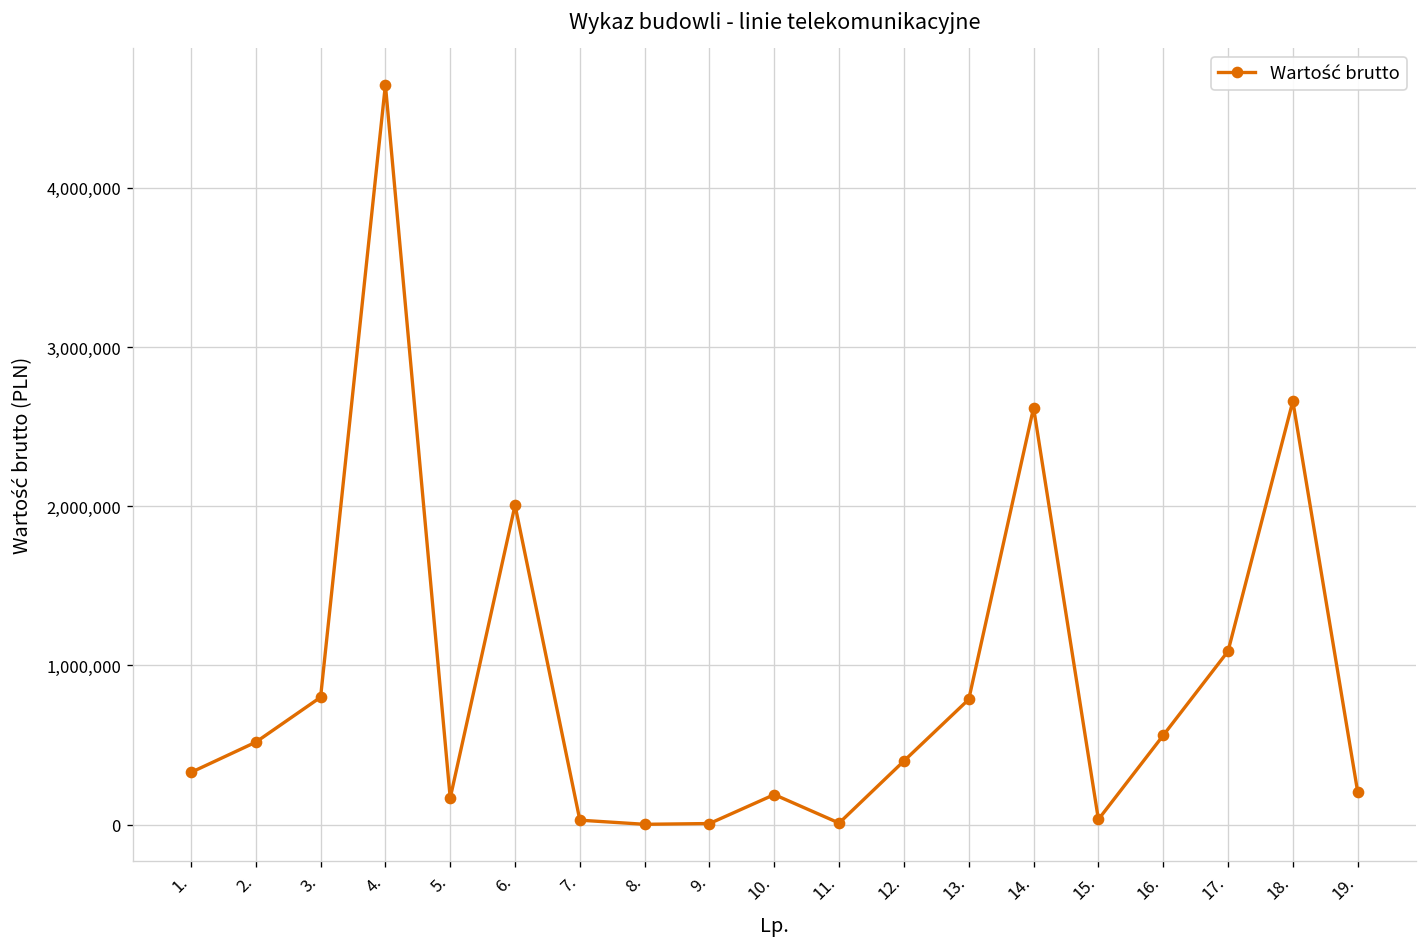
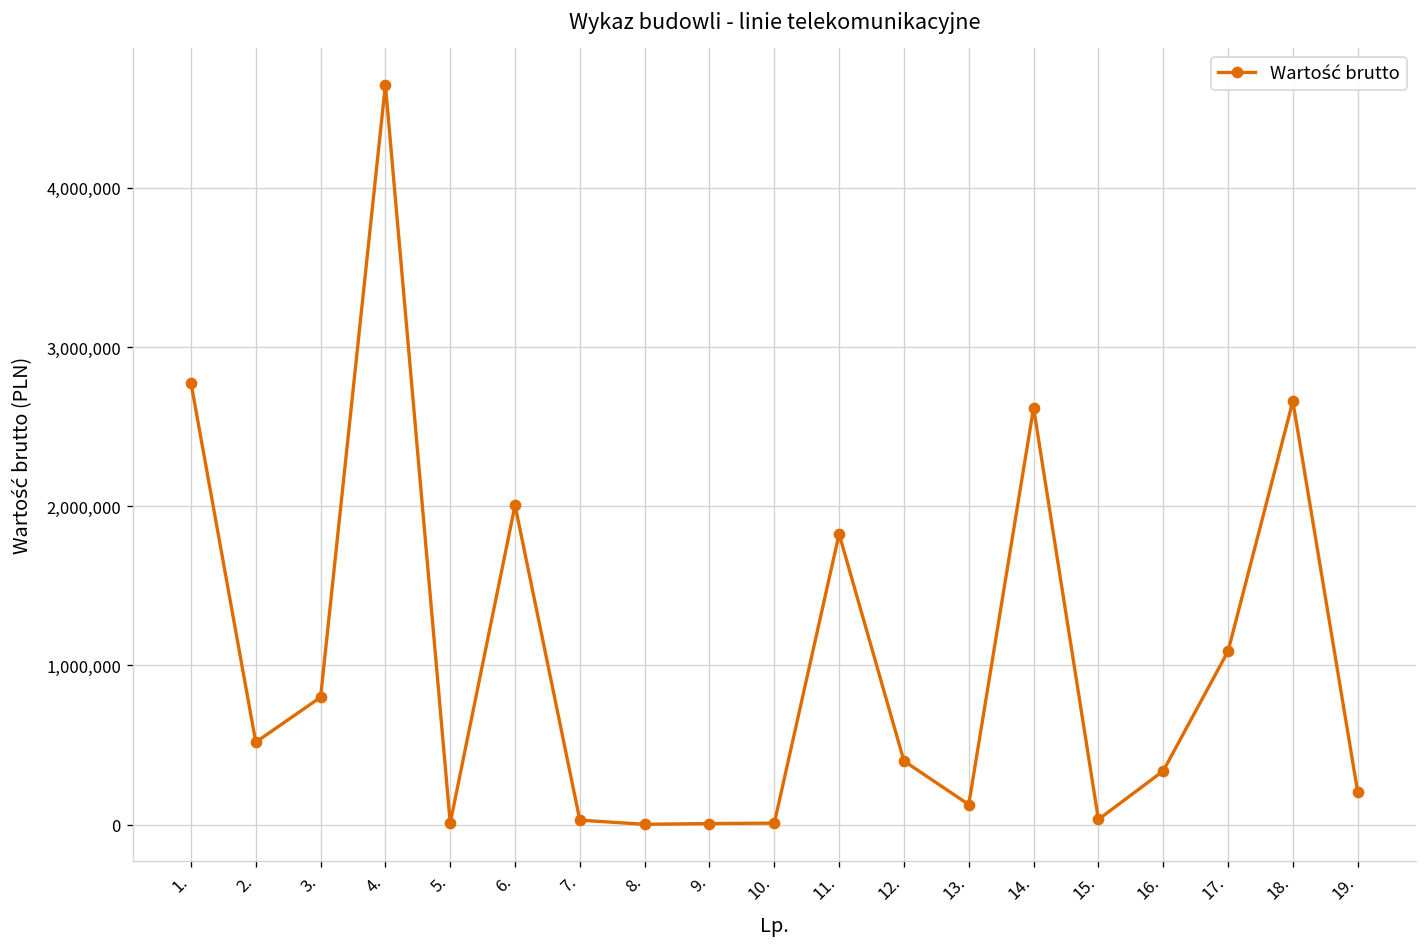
  {
-   "1.": "330,000",
+   "1.": "2,780,000",
    "2.": "520,000",
    "3.": "800,000",
    "4.": "4,650,000",
-   "5.": "170,000",
+   "5.": "10,000",
    "6.": "2,010,000",
    "7.": "30,000",
    "8.": "0",
    "9.": "10,000",
-   "10.": "190,000",
-   "11.": "10,000",
+   "10.": "10,000",
+   "11.": "1,830,000",
    "12.": "400,000",
-   "13.": "790,000",
+   "13.": "130,000",
    "14.": "2,620,000",
    "15.": "30,000",
-   "16.": "560,000",
+   "16.": "340,000",
    "17.": "1,090,000",
    "18.": "2,660,000",
    "19.": "210,000"
  }
